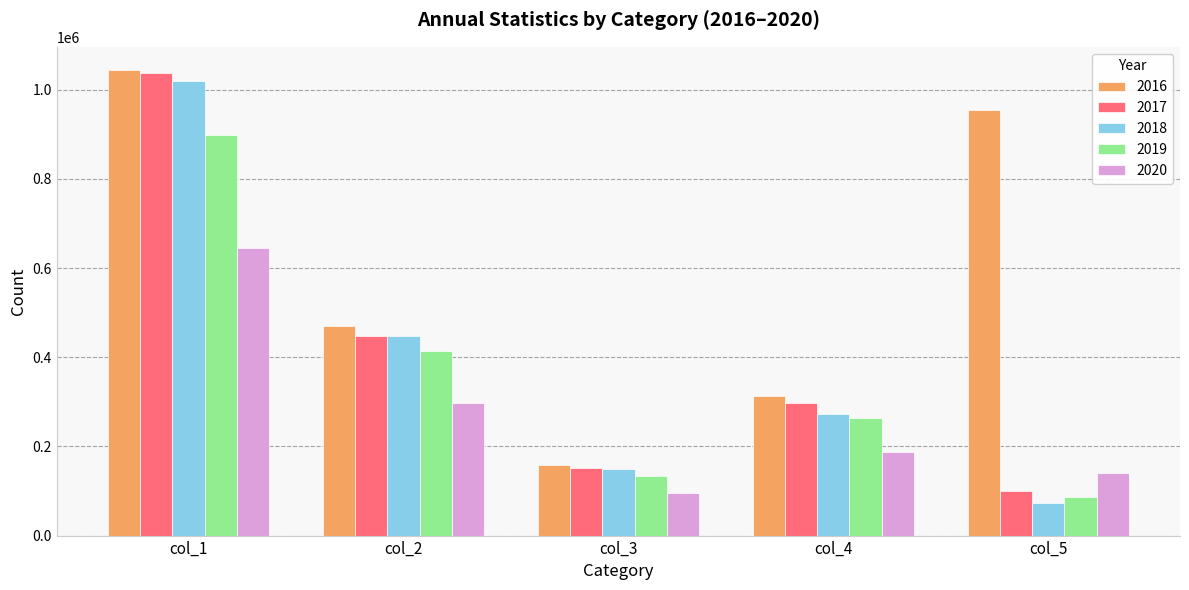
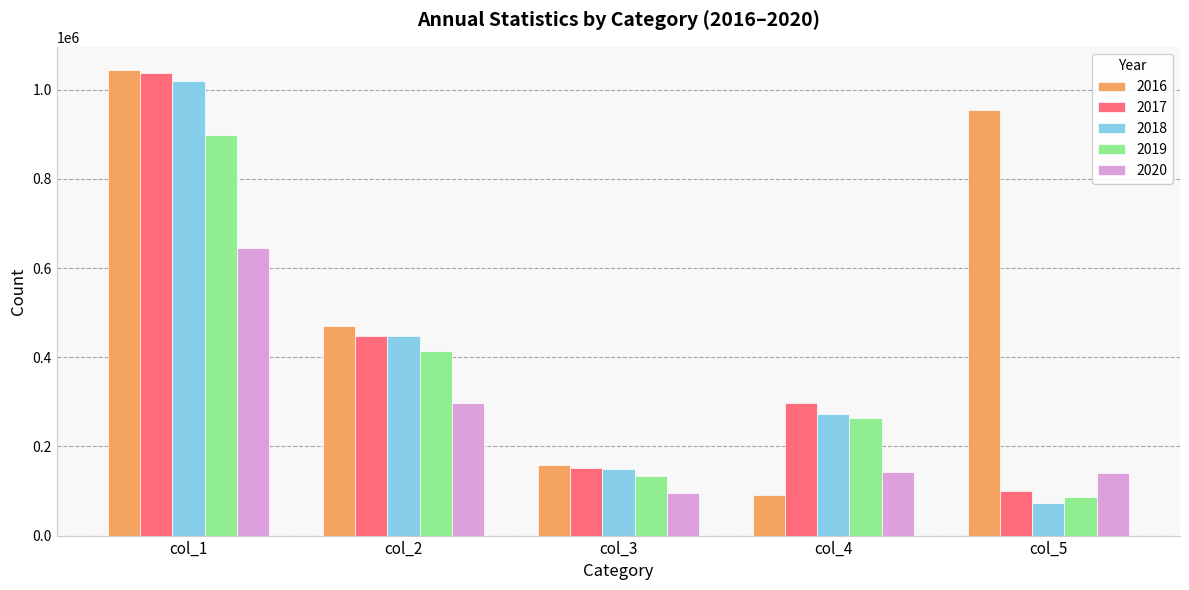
  {
    "2016": {
      "col_1": 1040000,
      "col_2": 470000,
      "col_3": 160000,
-     "col_4": 310000,
+     "col_4": 90000,
      "col_5": 950000
    },
    "2017": {
      "col_1": 1040000,
      "col_2": 450000,
      "col_3": 150000,
      "col_4": 300000,
      "col_5": 100000
    },
    "2018": {
      "col_1": 1020000,
      "col_2": 450000,
      "col_3": 150000,
      "col_4": 270000,
      "col_5": 70000
    },
    "2019": {
      "col_1": 900000,
      "col_2": 410000,
      "col_3": 130000,
      "col_4": 260000,
      "col_5": 90000
    },
    "2020": {
      "col_1": 640000,
      "col_2": 300000,
      "col_3": 100000,
-     "col_4": 190000,
+     "col_4": 140000,
      "col_5": 140000
    }
  }
